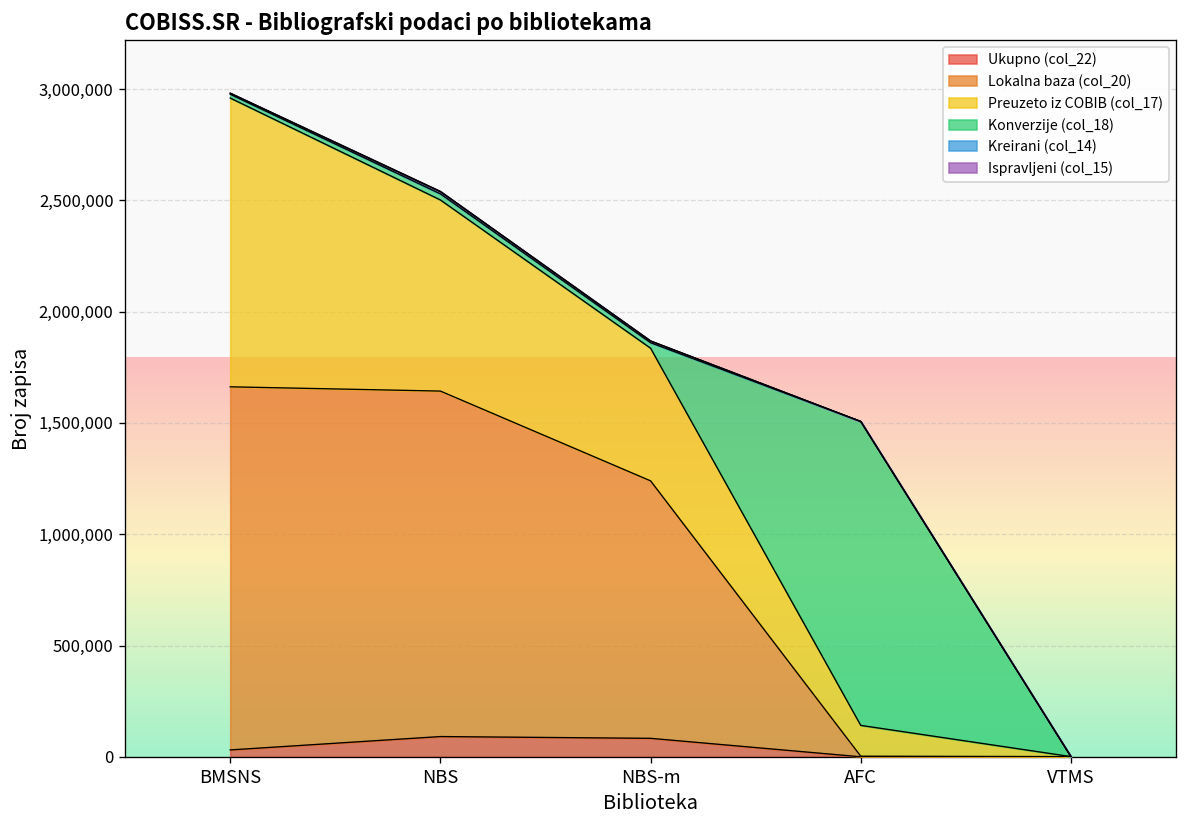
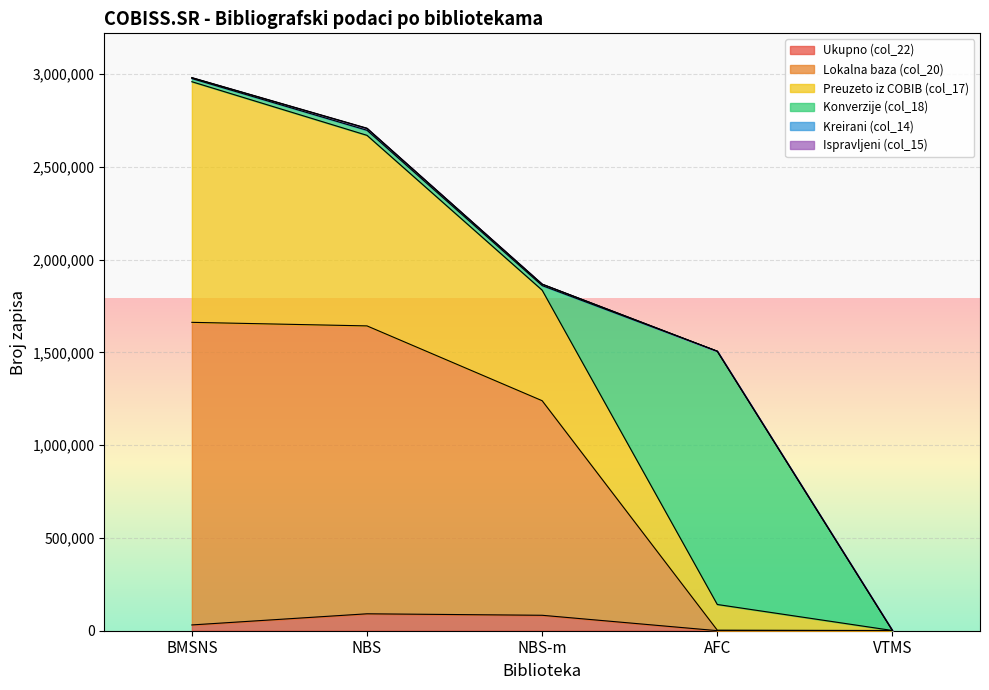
  {
    "Preuzeto iz COBIB (col_17)": {
      "BMSNS": "1,300,000",
-     "NBS": "860,000",
+     "NBS": "1,030,000",
      "NBS-m": "600,000",
      "AFC": "140,000"
    }
  }
